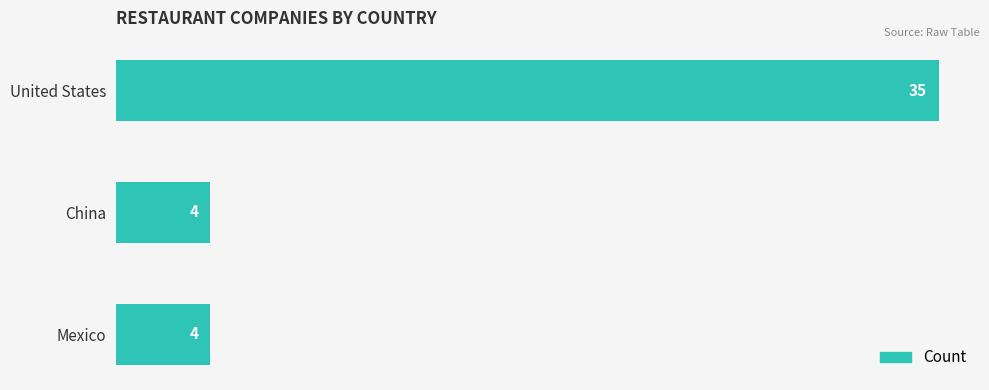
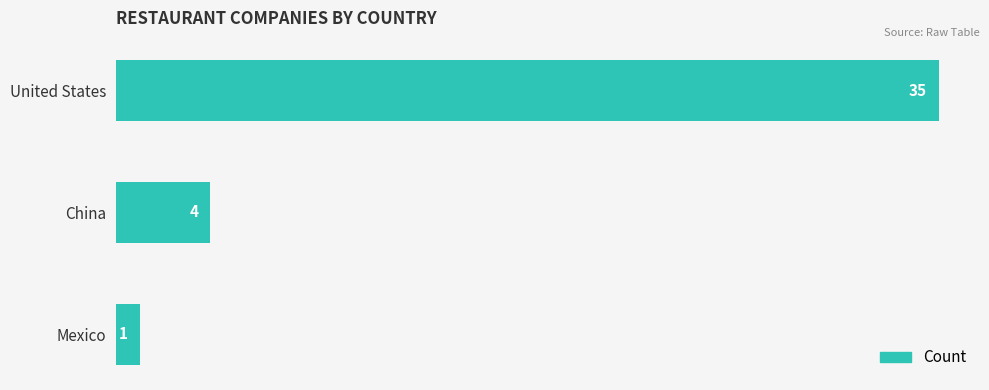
  {
    "United States": 35,
    "China": 4,
-   "Mexico": 4
+   "Mexico": 1
  }
